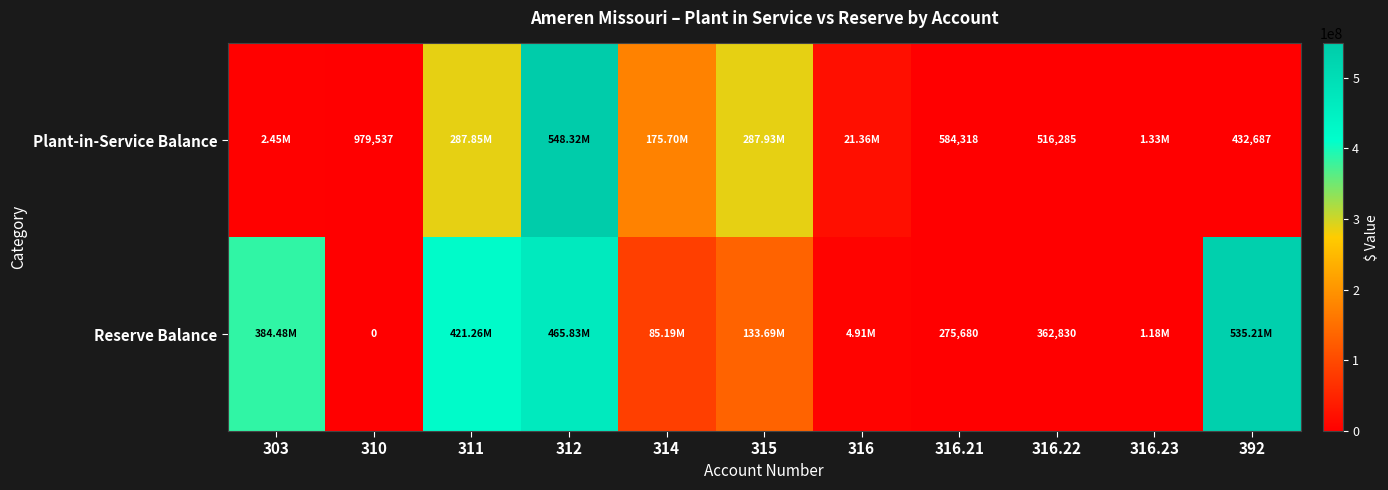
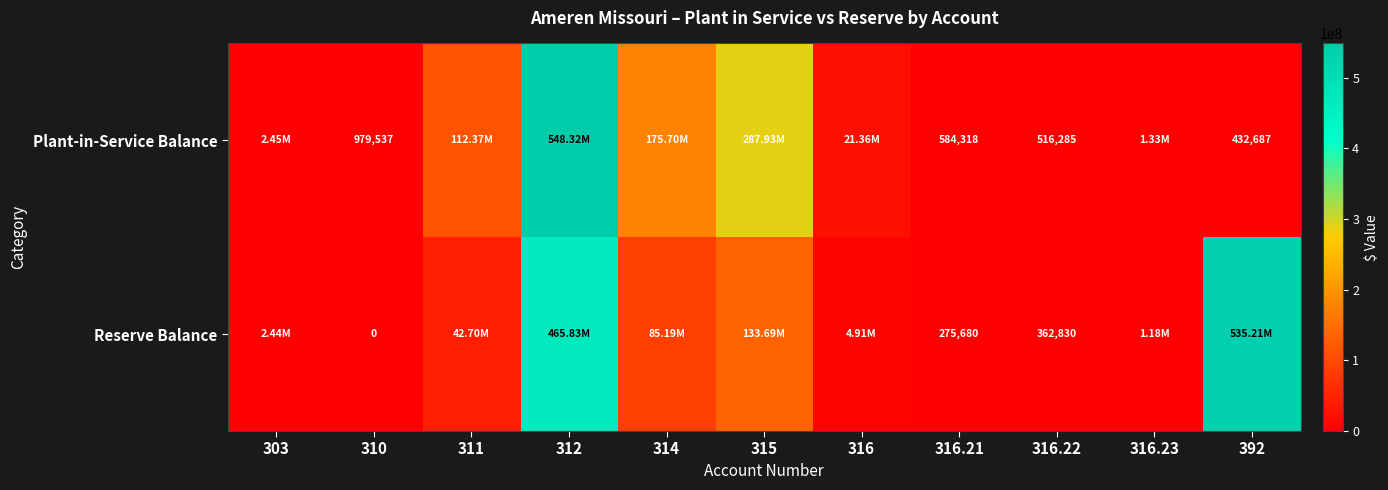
  {
    "Plant-in-Service Balance": {
      "303": "2.45M",
      "310": "979,537",
-     "311": "287.85M",
+     "311": "112.37M",
      "312": "548.32M",
      "314": "175.70M",
      "315": "287.93M",
      "316": "21.36M",
      "316.21": "584,318",
      "316.22": "516,285",
      "316.23": "1.33M",
      "392": "432,687"
    },
    "Reserve Balance": {
-     "303": "384.48M",
+     "303": "2.44M",
      "310": "0",
-     "311": "421.26M",
+     "311": "42.70M",
      "312": "465.83M",
      "314": "85.19M",
      "315": "133.69M",
      "316": "4.91M",
      "316.21": "275,680",
      "316.22": "362,830",
      "316.23": "1.18M",
      "392": "535.21M"
    }
  }
